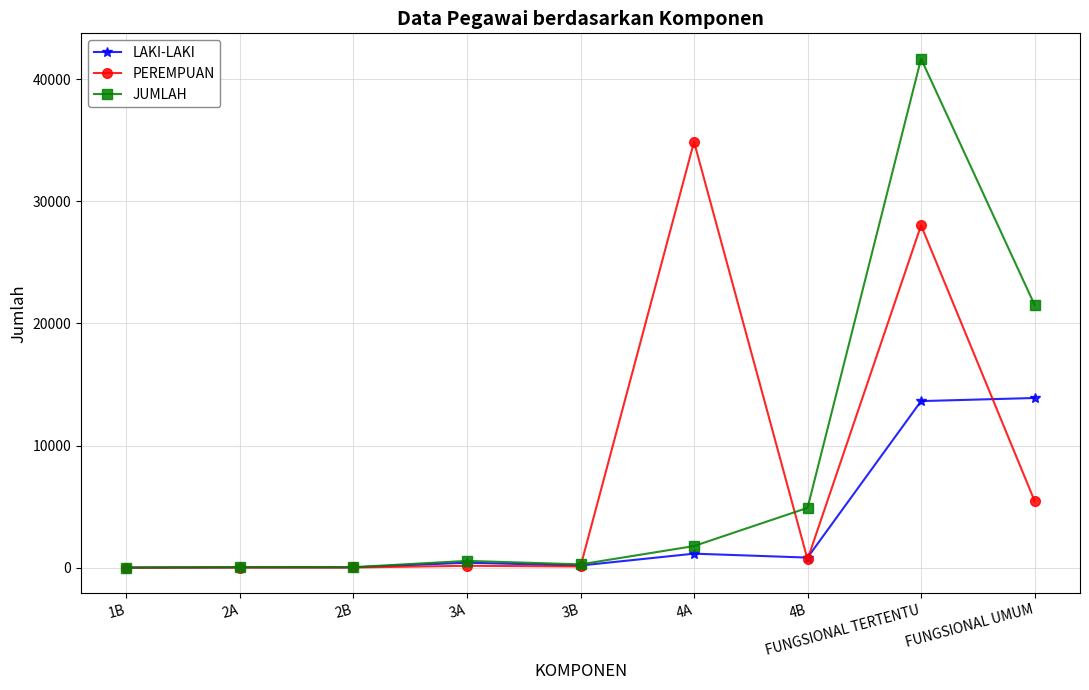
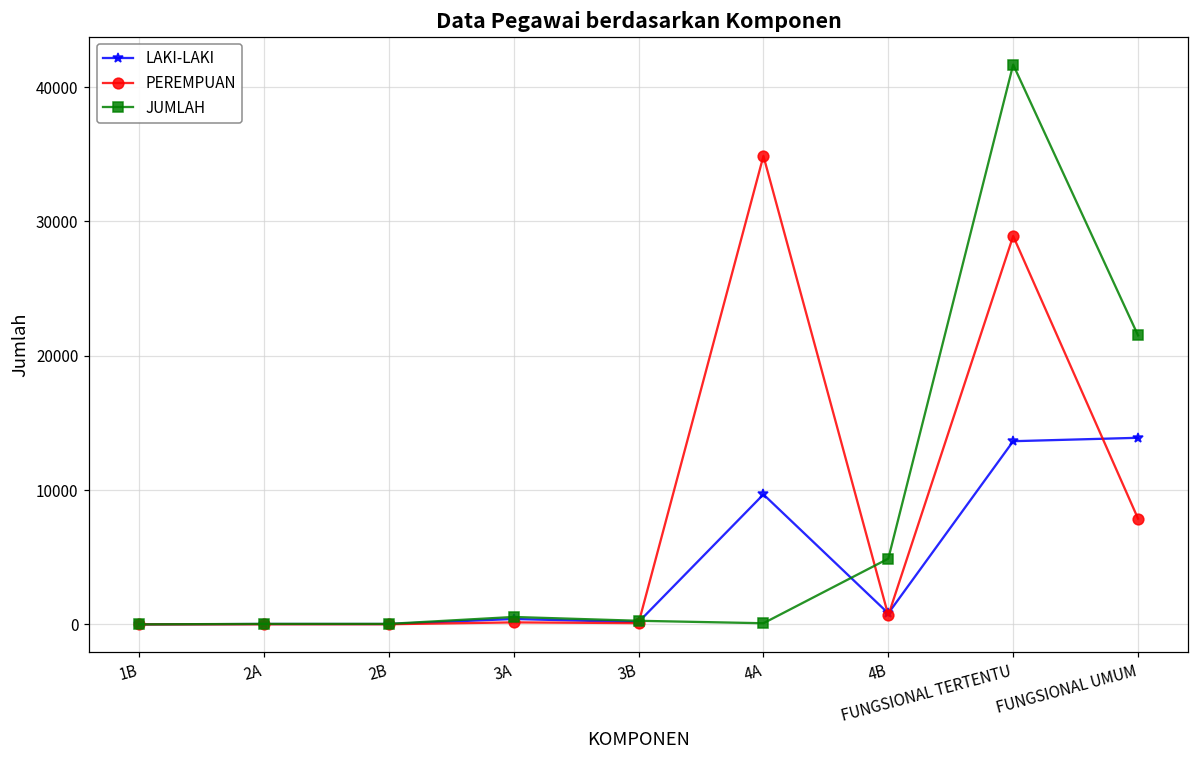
  {
    "LAKI-LAKI": {
-     "4A": 1100,
+     "4A": 9700,
      "FUNGSIONAL TERTENTU": 13600,
      "FUNGSIONAL UMUM": 13900
    },
    "PEREMPUAN": {
      "3A": 200,
      "4A": 34900,
-     "FUNGSIONAL TERTENTU": 28000,
-     "FUNGSIONAL UMUM": 5500
+     "FUNGSIONAL TERTENTU": 28900,
+     "FUNGSIONAL UMUM": 7900
    },
    "JUMLAH": {
-     "4A": 1800,
+     "4A": 100,
      "4B": 4900,
      "FUNGSIONAL TERTENTU": 41700,
      "FUNGSIONAL UMUM": 21500
    }
  }
